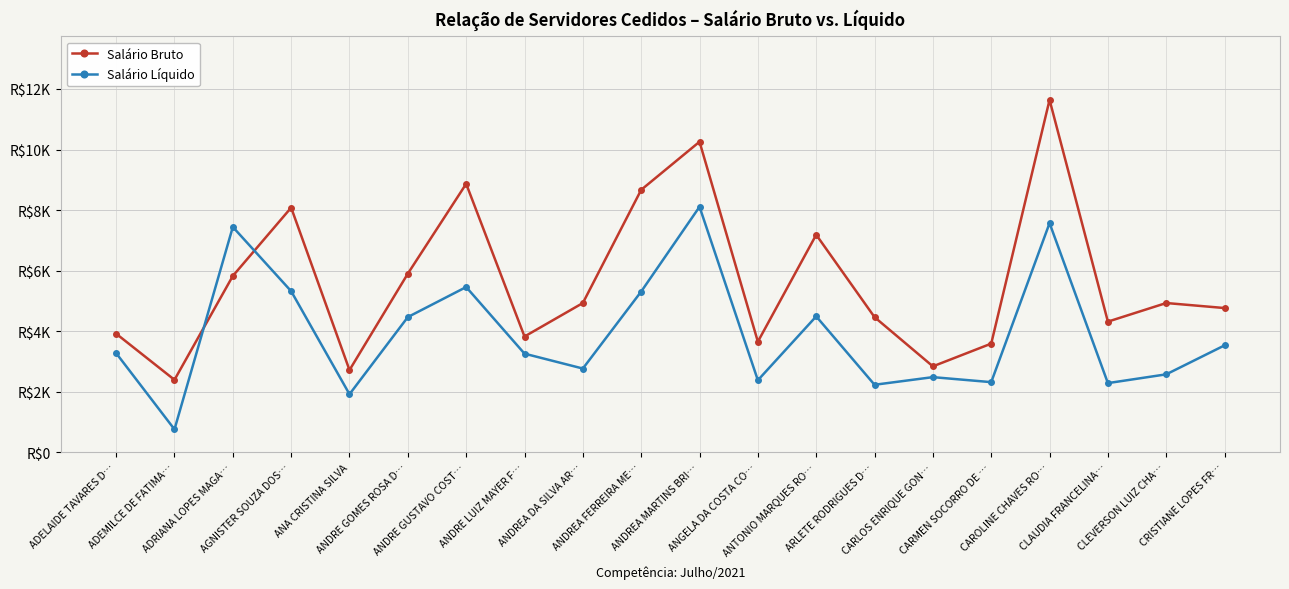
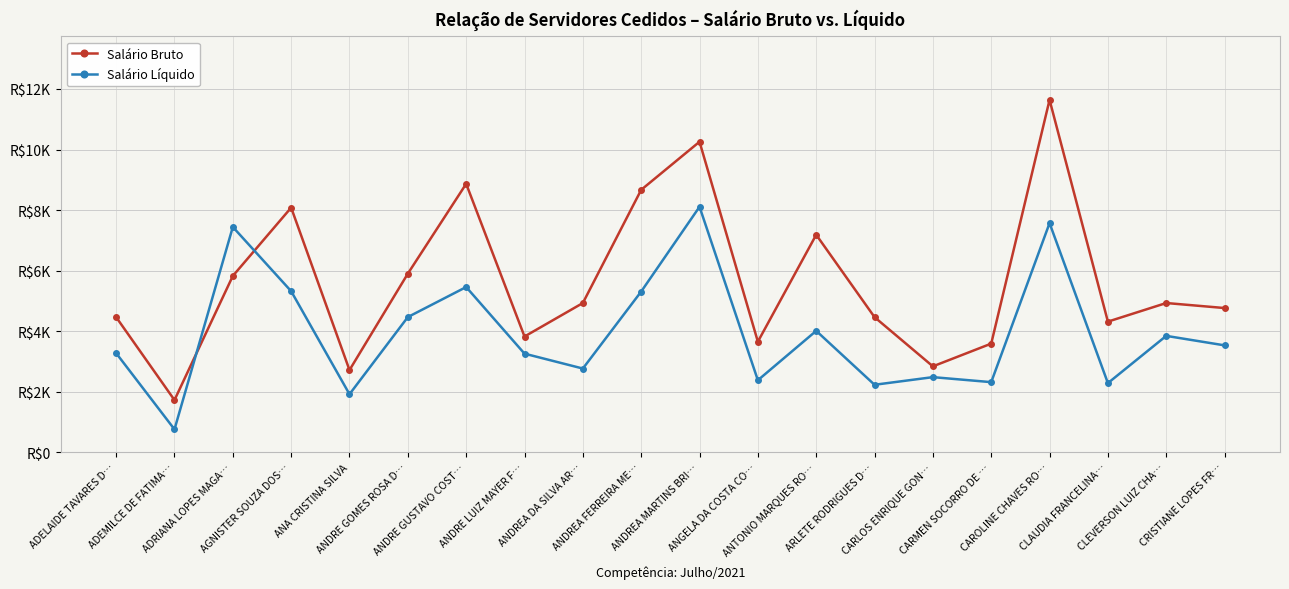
  {
    "Salário Bruto": {
-     "ADELAIDE TAVARES D…": "R$3900",
-     "ADEMILCE DE FATIMA…": "R$2400",
+     "ADELAIDE TAVARES D…": "R$4500",
+     "ADEMILCE DE FATIMA…": "R$1700",
      "ADRIANA LOPES MAGA…": "R$5800",
      "AGNISTER SOUZA DOS…": "R$8100",
      "ANA CRISTINA SILVA": "R$2700",
      "ANDRE GOMES ROSA D…": "R$5900",
      "ANDRE GUSTAVO COST…": "R$8900",
      "ANDRE LUIZ MAYER F…": "R$3800",
      "ANDREA DA SILVA AR…": "R$4900",
      "ANDREA FERREIRA ME…": "R$8700",
      "ANDREA MARTINS BRI…": "R$10300",
      "ANGELA DA COSTA CO…": "R$3700",
      "ANTONIO MARQUES RO…": "R$7200",
      "ARLETE RODRIGUES D…": "R$4500",
      "CARLOS ENRIQUE GON…": "R$2800",
      "CARMEN SOCORRO DE …": "R$3600",
      "CAROLINE CHAVES RO…": "R$11600",
      "CLAUDIA FRANCELINA…": "R$4300",
      "CLEVERSON LUIZ CHA…": "R$4900",
      "CRISTIANE LOPES FR…": "R$4800"
    },
    "Salário Líquido": {
      "ADELAIDE TAVARES D…": "R$3300",
      "ADEMILCE DE FATIMA…": "R$800",
      "ADRIANA LOPES MAGA…": "R$7400",
      "AGNISTER SOUZA DOS…": "R$5300",
      "ANA CRISTINA SILVA": "R$1900",
      "ANDRE GOMES ROSA D…": "R$4500",
      "ANDRE GUSTAVO COST…": "R$5500",
      "ANDRE LUIZ MAYER F…": "R$3300",
      "ANDREA DA SILVA AR…": "R$2800",
      "ANDREA FERREIRA ME…": "R$5300",
      "ANDREA MARTINS BRI…": "R$8100",
      "ANGELA DA COSTA CO…": "R$2400",
-     "ANTONIO MARQUES RO…": "R$4500",
+     "ANTONIO MARQUES RO…": "R$4000",
      "ARLETE RODRIGUES D…": "R$2200",
      "CARLOS ENRIQUE GON…": "R$2500",
      "CARMEN SOCORRO DE …": "R$2300",
      "CAROLINE CHAVES RO…": "R$7600",
      "CLAUDIA FRANCELINA…": "R$2300",
-     "CLEVERSON LUIZ CHA…": "R$2600",
+     "CLEVERSON LUIZ CHA…": "R$3800",
      "CRISTIANE LOPES FR…": "R$3500"
    }
  }
